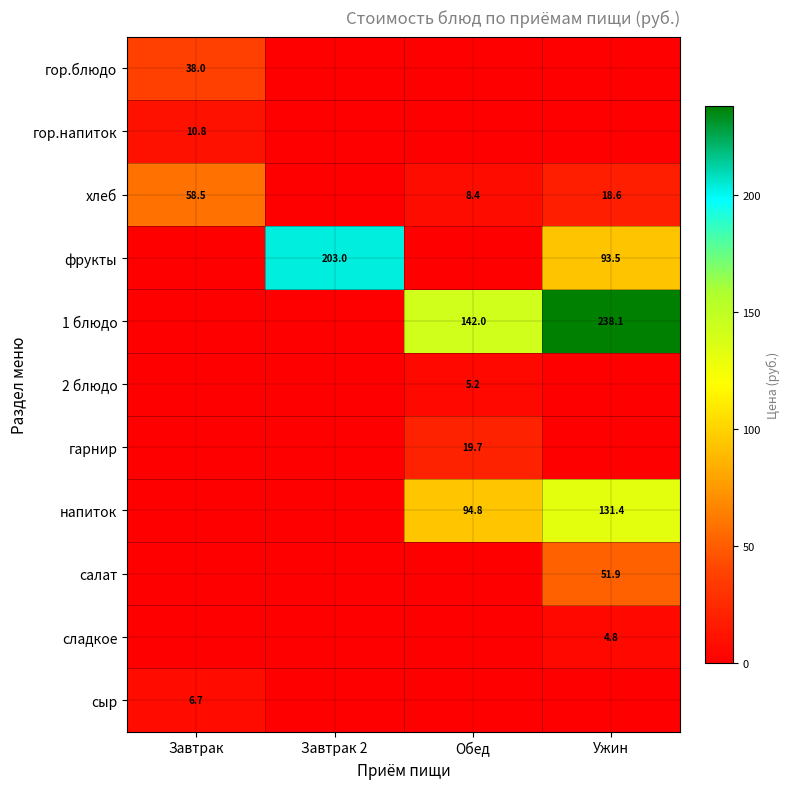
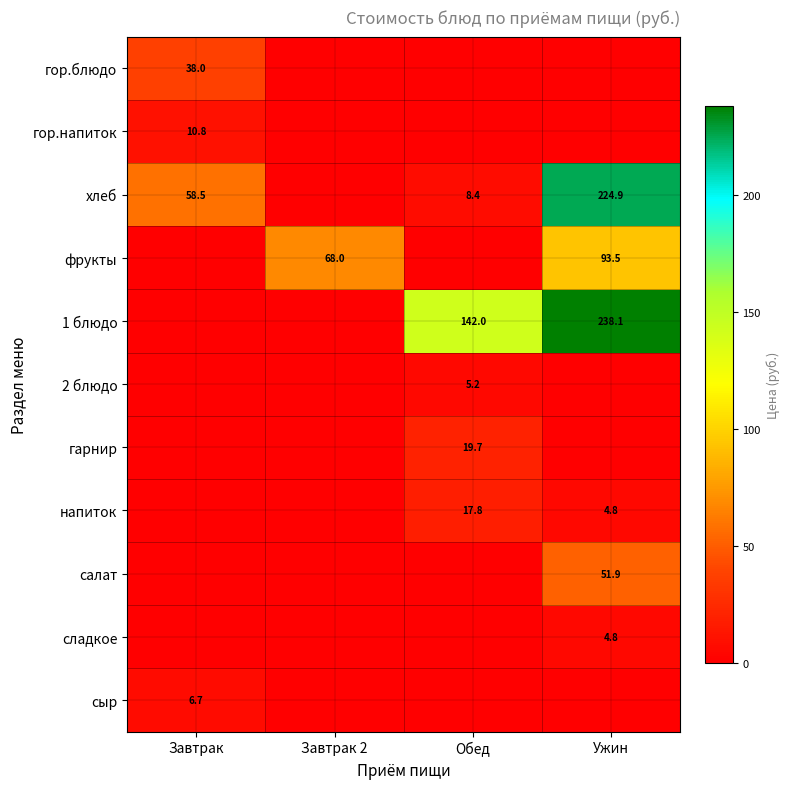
  {
    "гор.блюдо": {
      "Завтрак": 38.0
    },
    "гор.напиток": {
      "Завтрак": 10.8
    },
    "хлеб": {
      "Завтрак": 58.5,
      "Обед": 8.4,
-     "Ужин": 18.6
+     "Ужин": 224.9
    },
    "фрукты": {
-     "Завтрак 2": 203.0,
+     "Завтрак 2": 68.0,
      "Ужин": 93.5
    },
    "1 блюдо": {
      "Обед": 142.0,
      "Ужин": 238.1
    },
    "2 блюдо": {
      "Обед": 5.2
    },
    "гарнир": {
      "Обед": 19.7
    },
    "напиток": {
-     "Обед": 94.8,
-     "Ужин": 131.4
+     "Обед": 17.8,
+     "Ужин": 4.8
    },
    "салат": {
      "Ужин": 51.9
    },
    "сладкое": {
      "Ужин": 4.8
    },
    "сыр": {
      "Завтрак": 6.7
    }
  }
